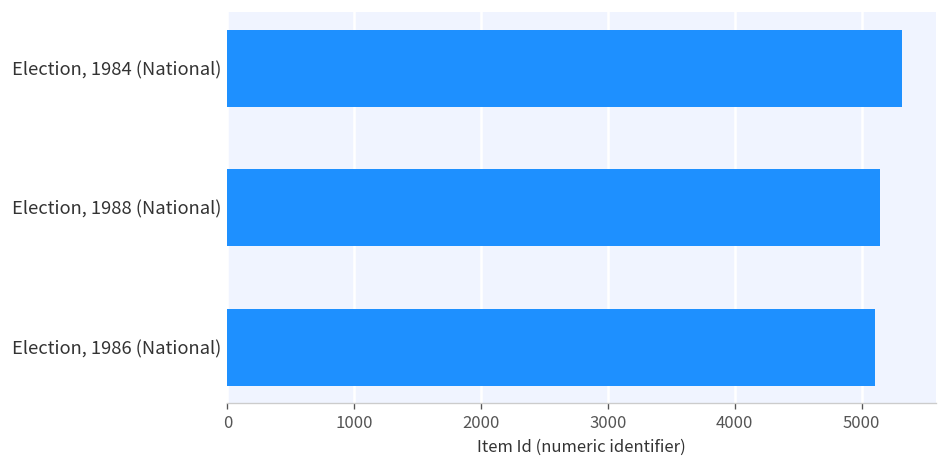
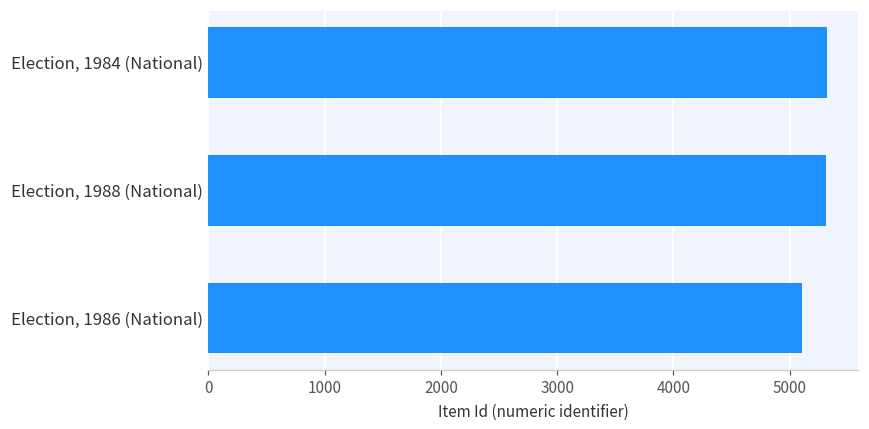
  {
    "Election, 1984 (National)": 5320,
-   "Election, 1988 (National)": 5150,
+   "Election, 1988 (National)": 5310,
    "Election, 1986 (National)": 5110
  }
